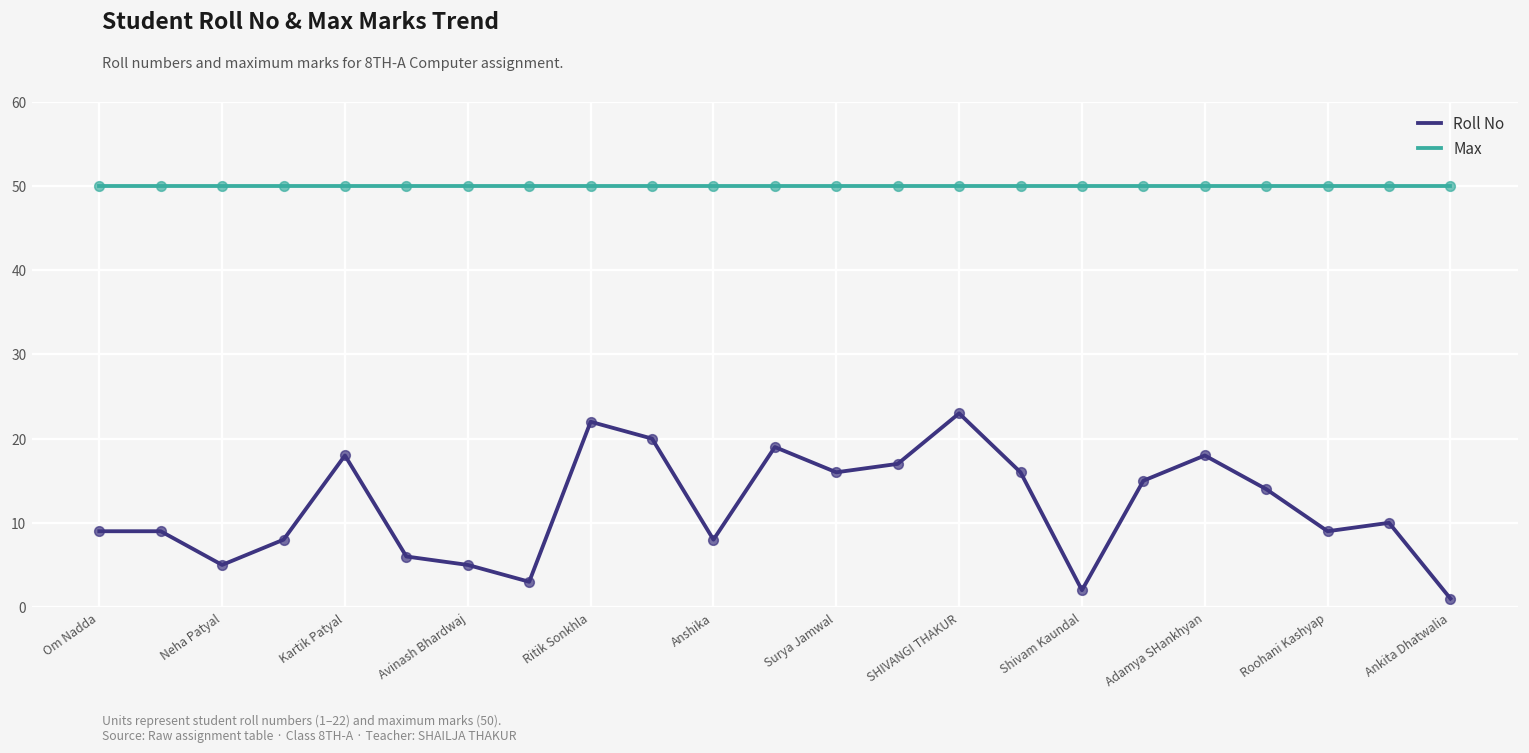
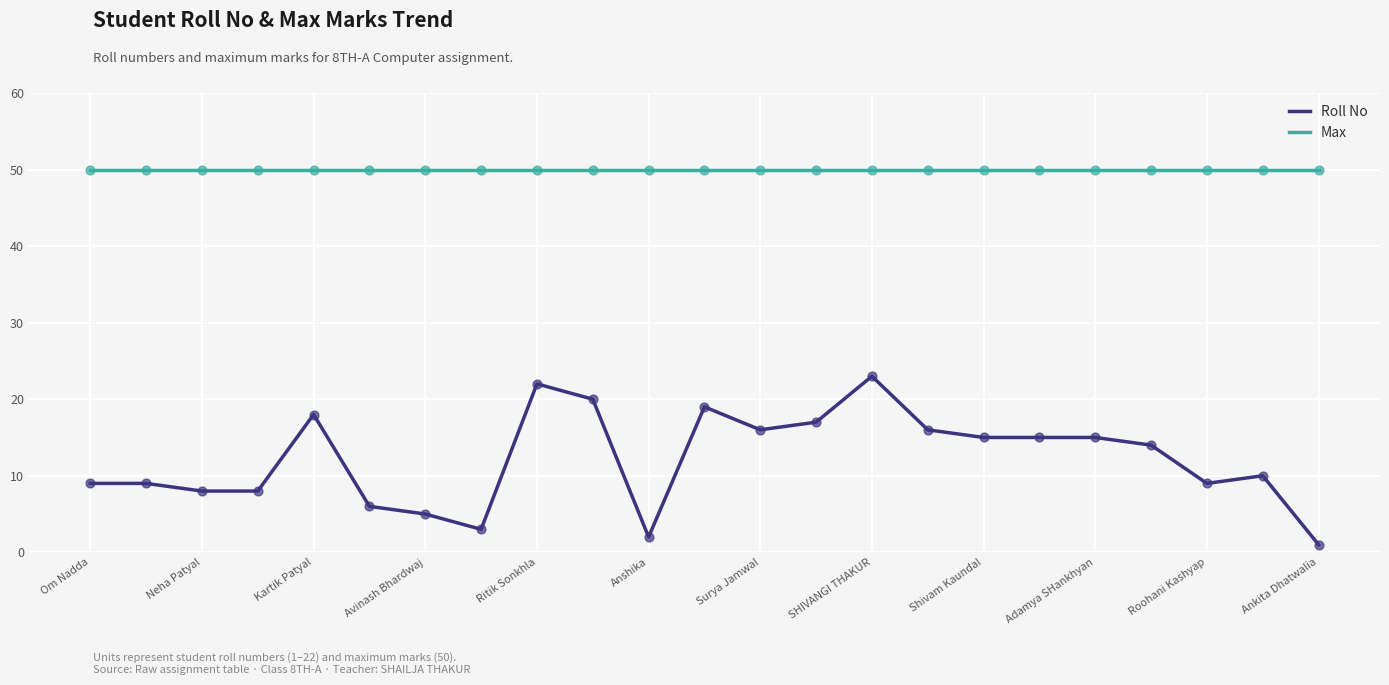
  {
    "Roll No": {
      "Om Nadda": 9,
-     "Neha Patyal": 5,
+     "Neha Patyal": 8,
      "Kartik Patyal": 18,
      "Avinash Bhardwaj": 5,
      "Ritik Sonkhla": 22,
-     "Anshika": 8,
+     "Anshika": 2,
      "Surya Jamwal": 16,
      "SHIVANGI THAKUR": 23,
-     "Shivam Kaundal": 2,
-     "Adamya SHankhyan": 18,
+     "Shivam Kaundal": 15,
+     "Adamya SHankhyan": 15,
      "Roohani Kashyap": 9,
      "Ankita Dhatwalia": 1
    },
    "Max": {
      "Om Nadda": 50,
      "Neha Patyal": 50,
      "Kartik Patyal": 50,
      "Avinash Bhardwaj": 50,
      "Ritik Sonkhla": 50,
      "Anshika": 50,
      "Surya Jamwal": 50,
      "SHIVANGI THAKUR": 50,
      "Shivam Kaundal": 50,
      "Adamya SHankhyan": 50,
      "Roohani Kashyap": 50,
      "Ankita Dhatwalia": 50
    }
  }
